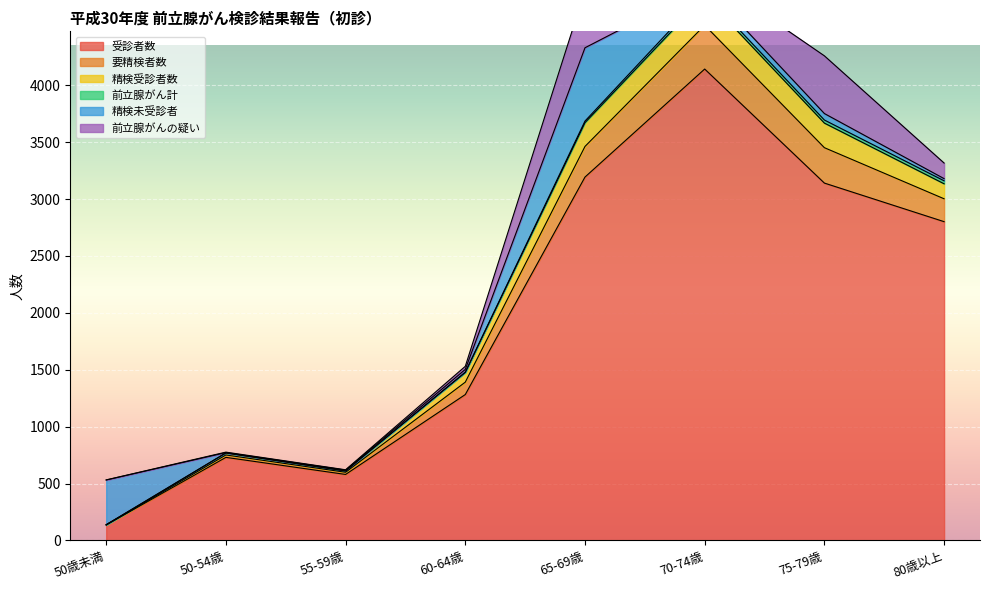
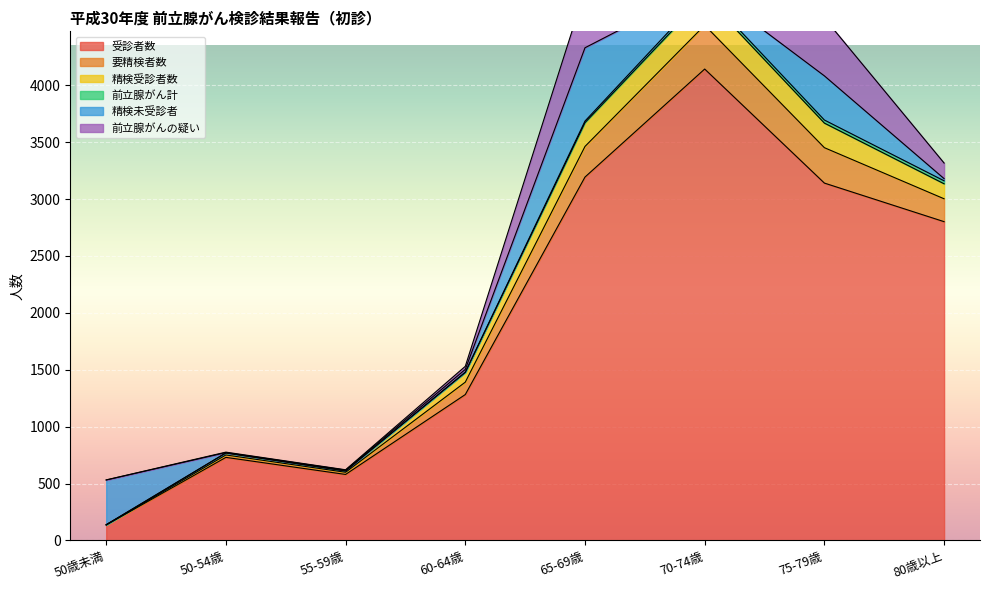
  {
    "精検受診者数": {
      "75-79歳": 220,
      "80歳以上": 130
    },
    "前立腺がん計": {
      "75-79歳": 30
    },
    "精検未受診者": {
      "60-64歳": 20,
      "65-69歳": 640,
-     "75-79歳": 60
+     "75-79歳": 390
    },
    "前立腺がんの疑い": {
      "60-64歳": 30,
      "80歳以上": 140
    }
  }
